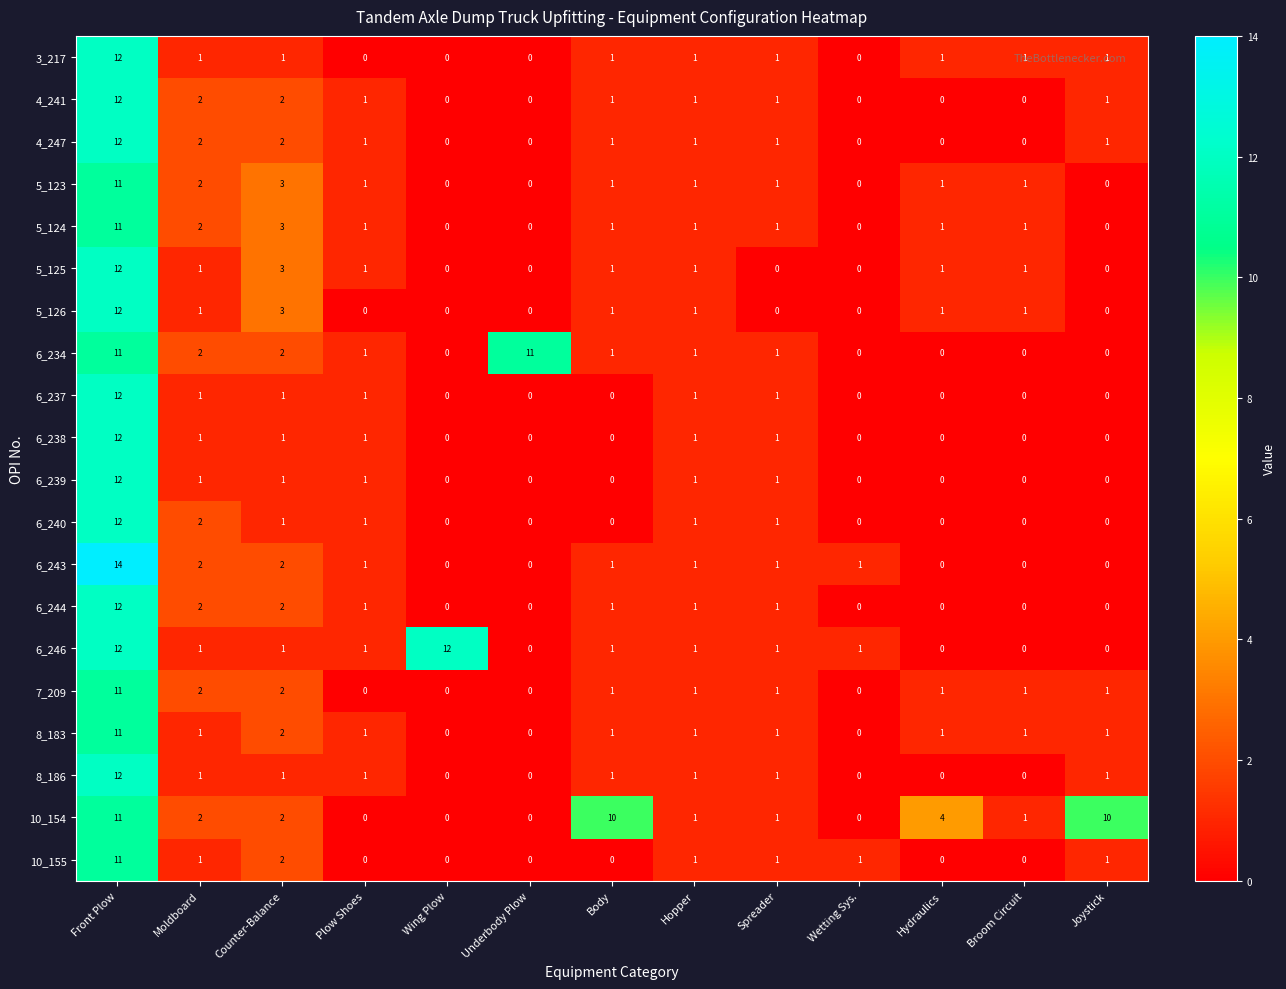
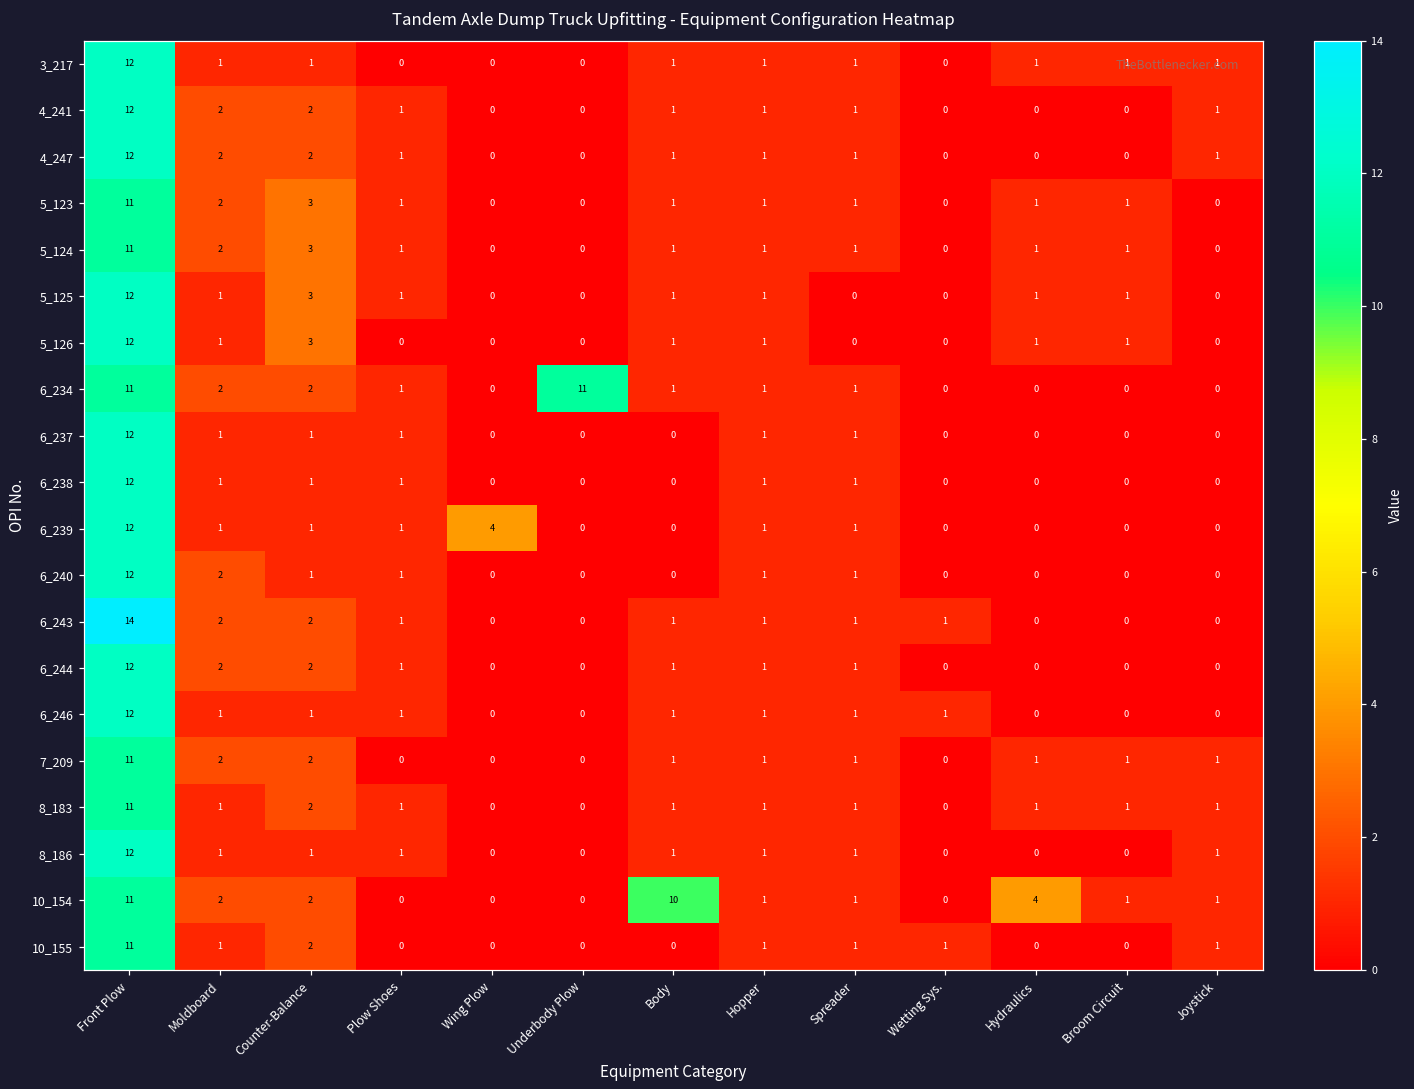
  {
    "6_239": {
      "Front Plow": 12,
      "Moldboard": 1,
      "Counter-Balance": 1,
      "Plow Shoes": 1,
-     "Wing Plow": 0,
+     "Wing Plow": 4,
      "Underbody Plow": 0,
      "Body": 0,
      "Hopper": 1,
      "Spreader": 1,
      "Wetting Sys.": 0,
      "Hydraulics": 0,
      "Broom Circuit": 0,
      "Joystick": 0
    },
    "6_246": {
      "Front Plow": 12,
      "Moldboard": 1,
      "Counter-Balance": 1,
      "Plow Shoes": 1,
-     "Wing Plow": 12,
+     "Wing Plow": 0,
      "Underbody Plow": 0,
      "Body": 1,
      "Hopper": 1,
      "Spreader": 1,
      "Wetting Sys.": 1,
      "Hydraulics": 0,
      "Broom Circuit": 0,
      "Joystick": 0
    },
    "10_154": {
      "Front Plow": 11,
      "Moldboard": 2,
      "Counter-Balance": 2,
      "Plow Shoes": 0,
      "Wing Plow": 0,
      "Underbody Plow": 0,
      "Body": 10,
      "Hopper": 1,
      "Spreader": 1,
      "Wetting Sys.": 0,
      "Hydraulics": 4,
      "Broom Circuit": 1,
-     "Joystick": 10
+     "Joystick": 1
    }
  }
